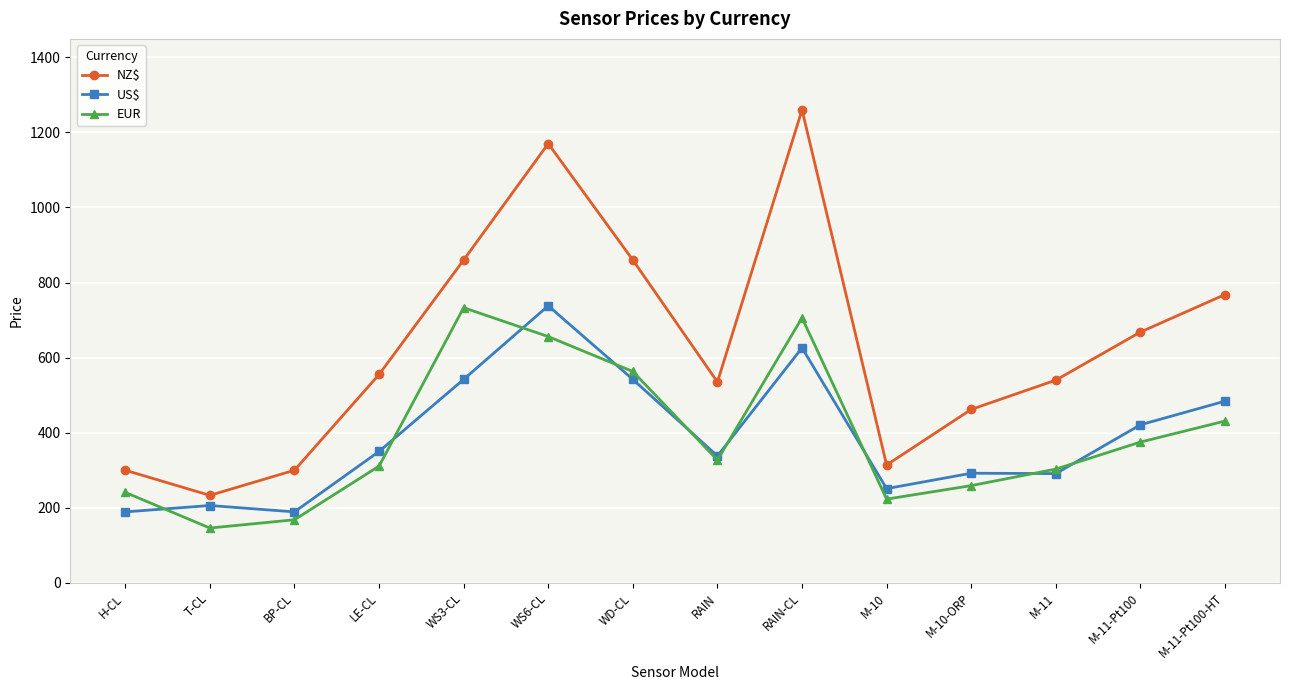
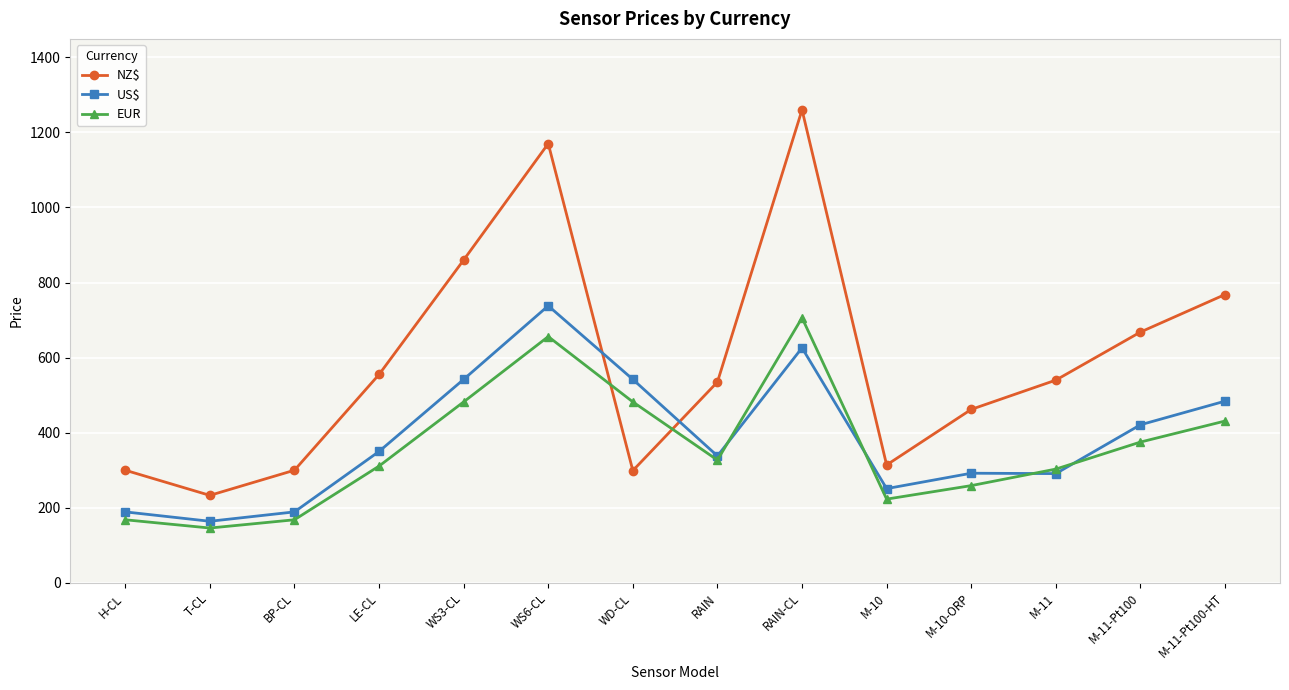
  {
    "NZ$": {
      "H-CL": 300,
      "T-CL": 230,
      "BP-CL": 300,
      "LE-CL": 560,
      "WS3-CL": 860,
      "WS6-CL": 1170,
-     "WD-CL": 860,
+     "WD-CL": 300,
      "RAIN": 540,
      "RAIN-CL": 1260,
      "M-10": 310,
      "M-10-ORP": 460,
      "M-11": 540,
      "M-11-Pt100": 670,
      "M-11-Pt100-HT": 770
    },
    "US$": {
      "H-CL": 190,
-     "T-CL": 210,
+     "T-CL": 160,
      "BP-CL": 190,
      "LE-CL": 350,
      "WS3-CL": 540,
      "WS6-CL": 740,
      "WD-CL": 540,
      "RAIN": 340,
      "RAIN-CL": 630,
      "M-10": 250,
      "M-10-ORP": 290,
      "M-11": 290,
      "M-11-Pt100": 420,
      "M-11-Pt100-HT": 480
    },
    "EUR": {
-     "H-CL": 240,
+     "H-CL": 170,
      "T-CL": 150,
      "BP-CL": 170,
      "LE-CL": 310,
-     "WS3-CL": 730,
+     "WS3-CL": 480,
      "WS6-CL": 660,
-     "WD-CL": 560,
+     "WD-CL": 480,
      "RAIN": 330,
      "RAIN-CL": 710,
      "M-10": 220,
      "M-10-ORP": 260,
      "M-11": 300,
      "M-11-Pt100": 380,
      "M-11-Pt100-HT": 430
    }
  }
